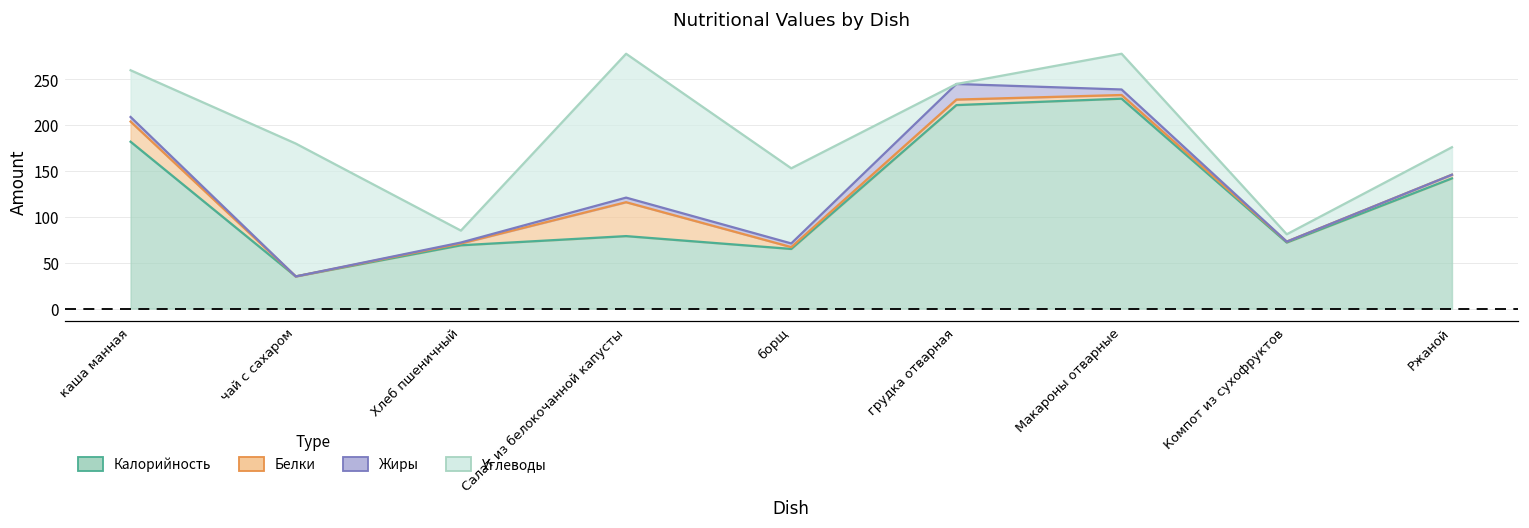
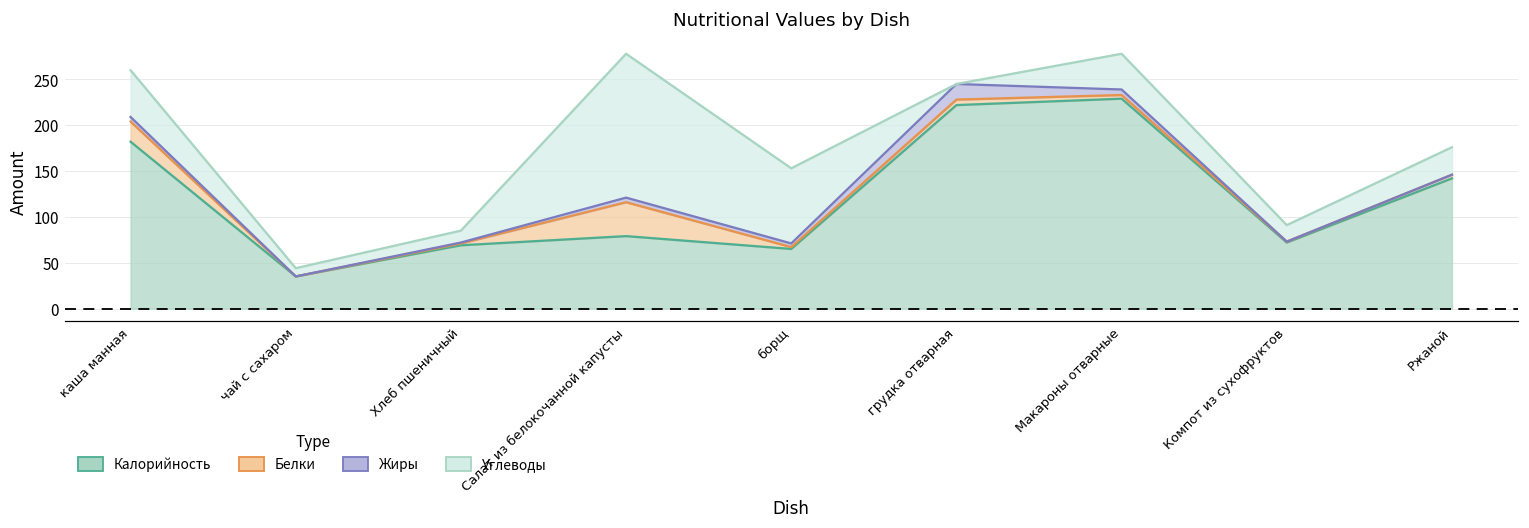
  {
    "Белки": {
      "каша манная": 20,
      "Салат из белокочанной капусты": 40,
      "грудка отварная": 10,
      "Макароны отварные": 0
    },
    "Углеводы": {
      "каша манная": 50,
-     "чай с сахаром": 150,
+     "чай с сахаром": 10,
      "Хлеб пшеничный": 10,
      "Салат из белокочанной капусты": 160,
      "борщ": 80,
      "Макароны отварные": 40,
-     "Компот из сухофруктов": 10,
+     "Компот из сухофруктов": 20,
      "Ржаной": 30
    }
  }
